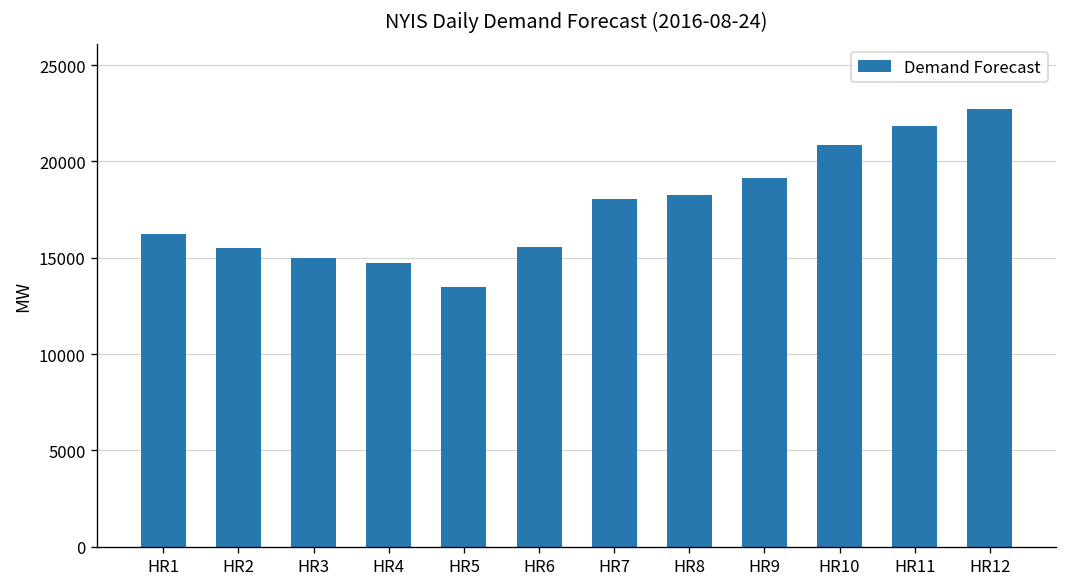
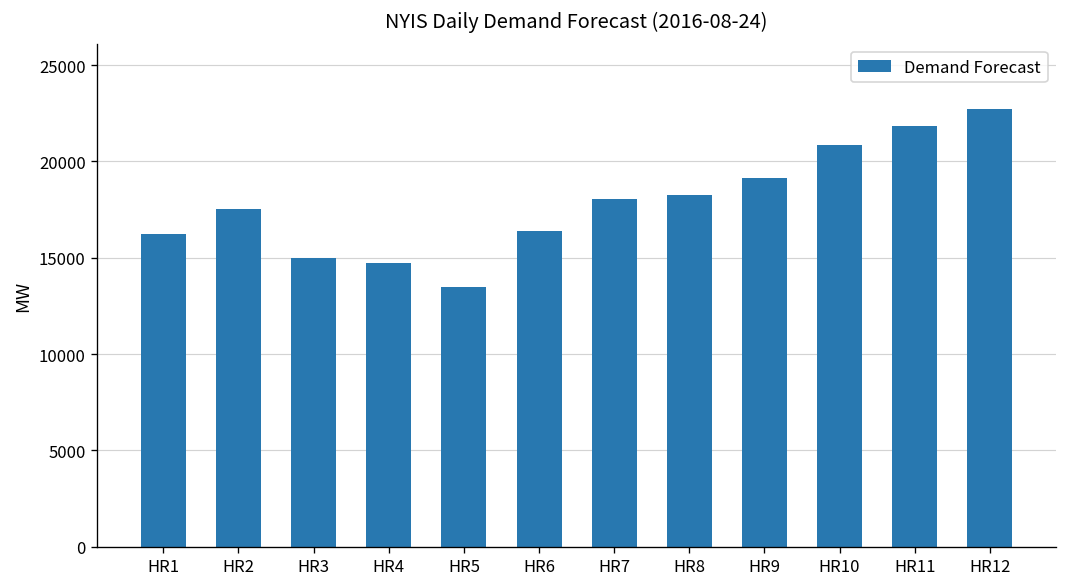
  {
    "HR1": 16300,
-   "HR2": 15500,
+   "HR2": 17500,
    "HR3": 15000,
    "HR4": 14700,
    "HR5": 13500,
-   "HR6": 15500,
+   "HR6": 16400,
    "HR7": 18000,
    "HR8": 18200,
    "HR9": 19100,
    "HR10": 20800,
    "HR11": 21800,
    "HR12": 22700
  }
